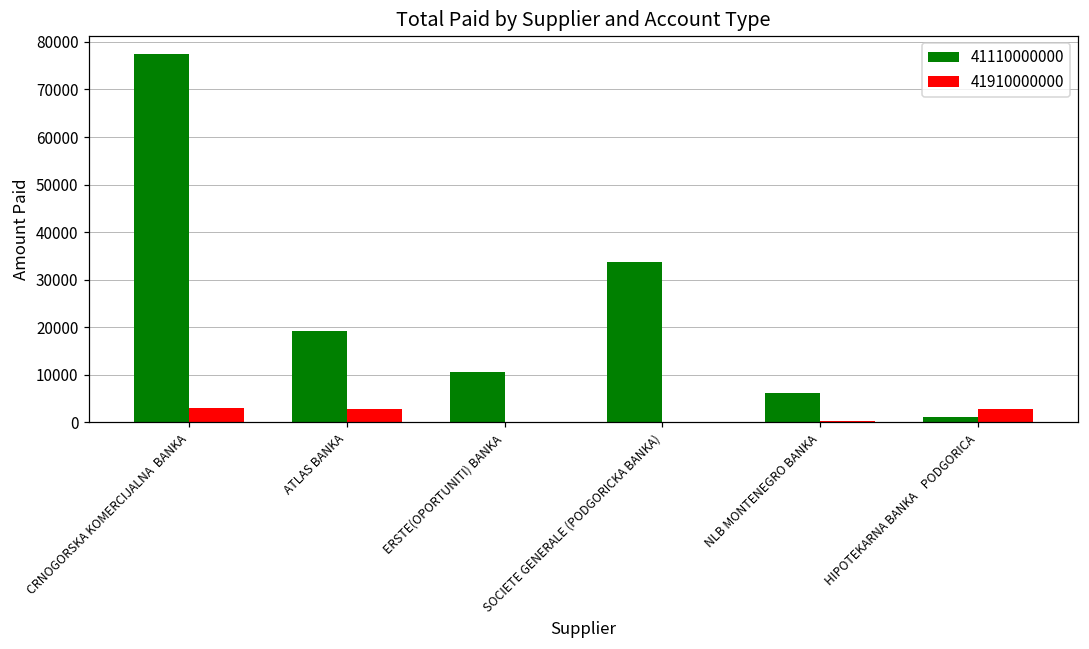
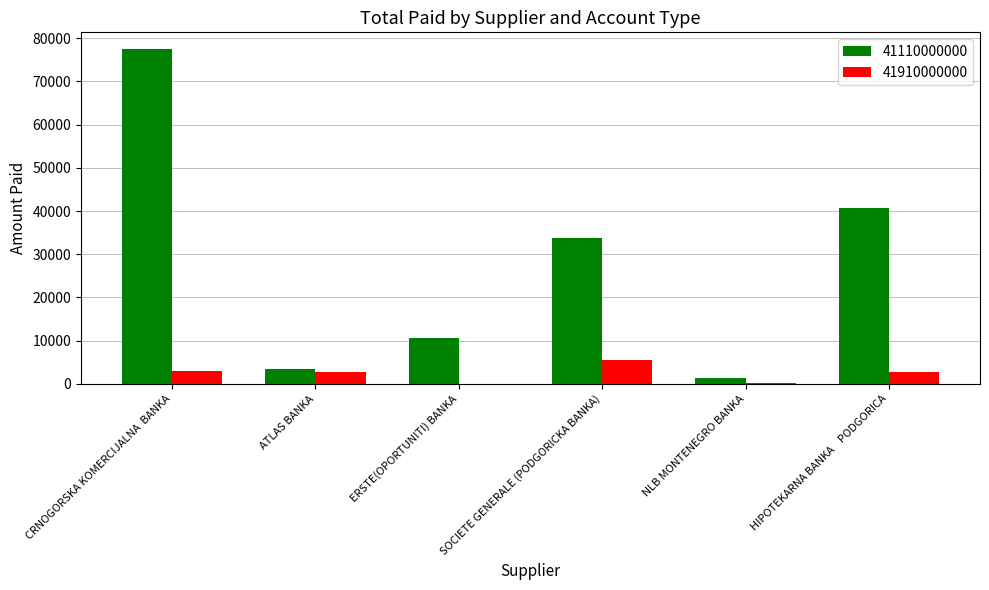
  {
    "41110000000": {
      "CRNOGORSKA KOMERCIJALNA BANKA": 77000,
-     "ATLAS BANKA": 19000,
+     "ATLAS BANKA": 3000,
      "ERSTE(OPORTUNITI) BANKA": 11000,
      "SOCIETE GENERALE (PODGORICKA BANKA)": 34000,
-     "NLB MONTENEGRO BANKA": 6000,
-     "HIPOTEKARNA BANKA PODGORICA": 1000
+     "NLB MONTENEGRO BANKA": 1000,
+     "HIPOTEKARNA BANKA PODGORICA": 41000
    },
    "41910000000": {
      "CRNOGORSKA KOMERCIJALNA BANKA": 3000,
      "ATLAS BANKA": 3000,
-     "SOCIETE GENERALE (PODGORICKA BANKA)": 0,
+     "SOCIETE GENERALE (PODGORICKA BANKA)": 6000,
      "HIPOTEKARNA BANKA PODGORICA": 3000
    }
  }
